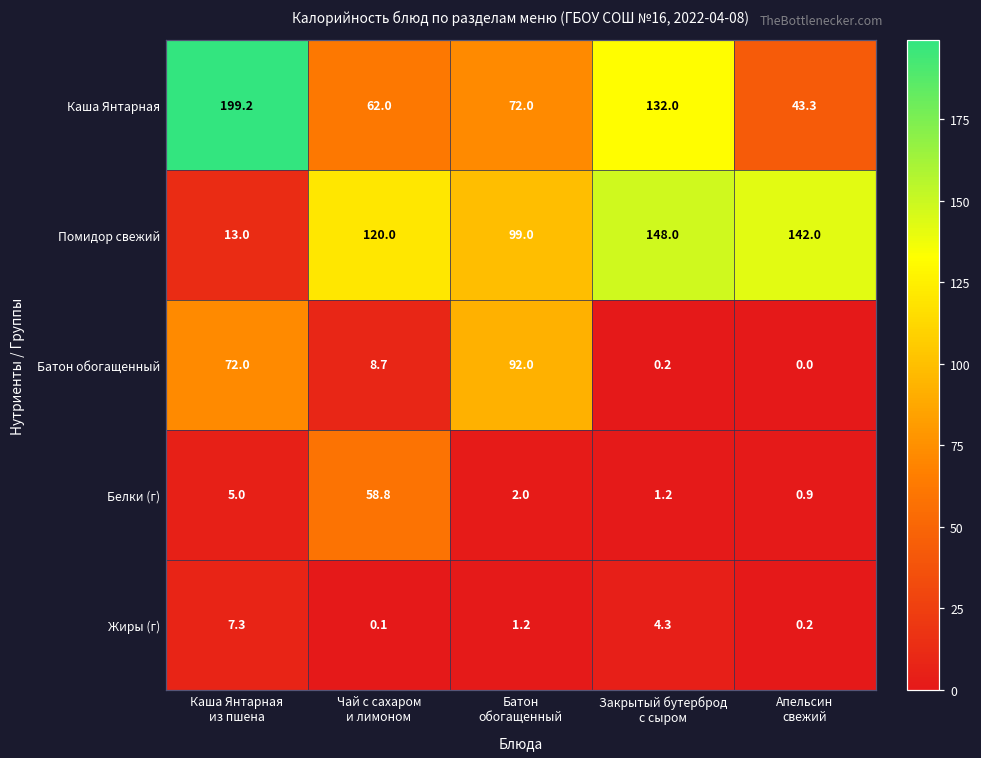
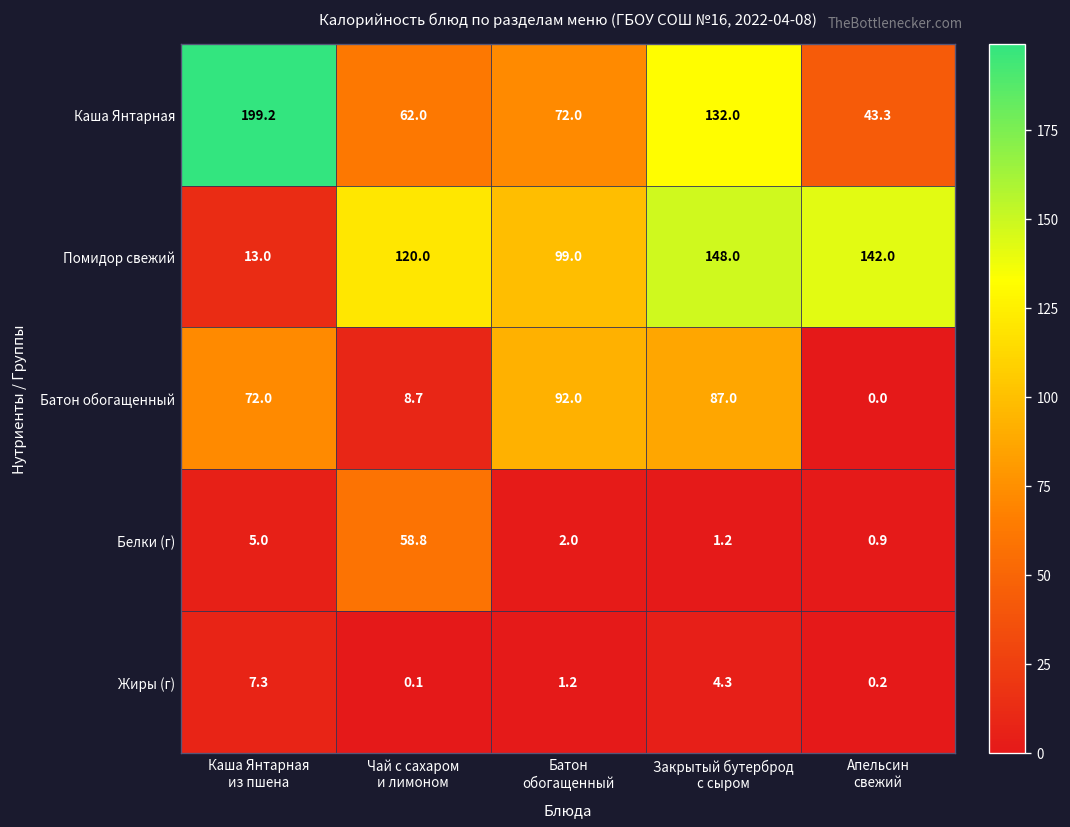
  {
    "Каша Янтарная": {
      "Каша Янтарная из пшена": 199.2,
      "Чай с сахаром и лимоном": 62.0,
      "Батон обогащенный": 72.0,
      "Закрытый бутерброд с сыром": 132.0,
      "Апельсин свежий": 43.3
    },
    "Помидор свежий": {
      "Каша Янтарная из пшена": 13.0,
      "Чай с сахаром и лимоном": 120.0,
      "Батон обогащенный": 99.0,
      "Закрытый бутерброд с сыром": 148.0,
      "Апельсин свежий": 142.0
    },
    "Батон обогащенный": {
      "Каша Янтарная из пшена": 72.0,
      "Чай с сахаром и лимоном": 8.7,
      "Батон обогащенный": 92.0,
-     "Закрытый бутерброд с сыром": 0.2,
+     "Закрытый бутерброд с сыром": 87.0,
      "Апельсин свежий": 0.0
    },
    "Белки (г)": {
      "Каша Янтарная из пшена": 5.0,
      "Чай с сахаром и лимоном": 58.8,
      "Батон обогащенный": 2.0,
      "Закрытый бутерброд с сыром": 1.2,
      "Апельсин свежий": 0.9
    },
    "Жиры (г)": {
      "Каша Янтарная из пшена": 7.3,
      "Чай с сахаром и лимоном": 0.1,
      "Батон обогащенный": 1.2,
      "Закрытый бутерброд с сыром": 4.3,
      "Апельсин свежий": 0.2
    }
  }
